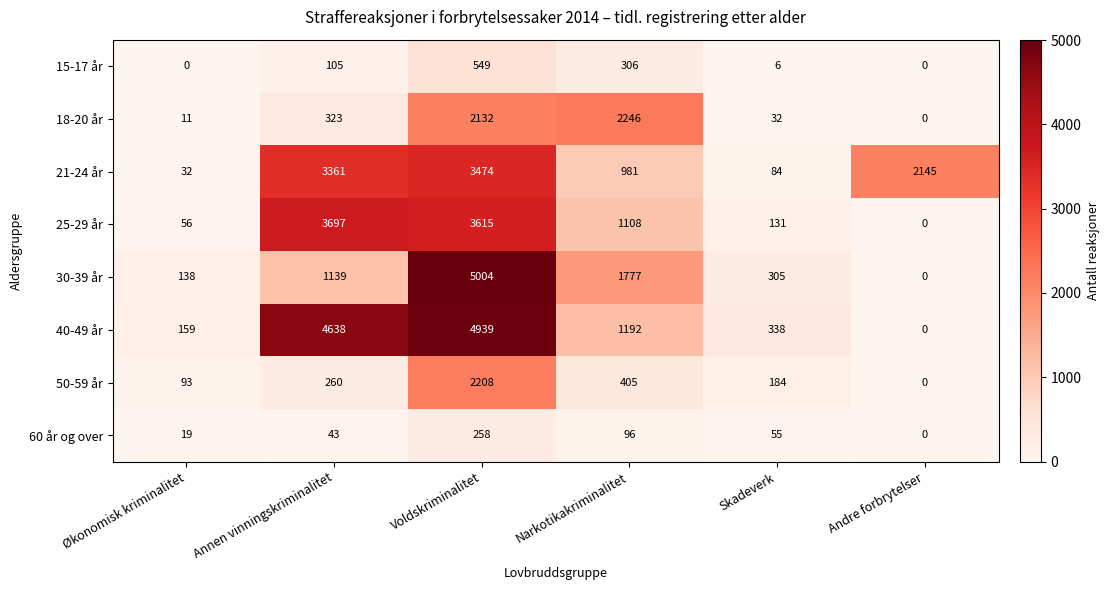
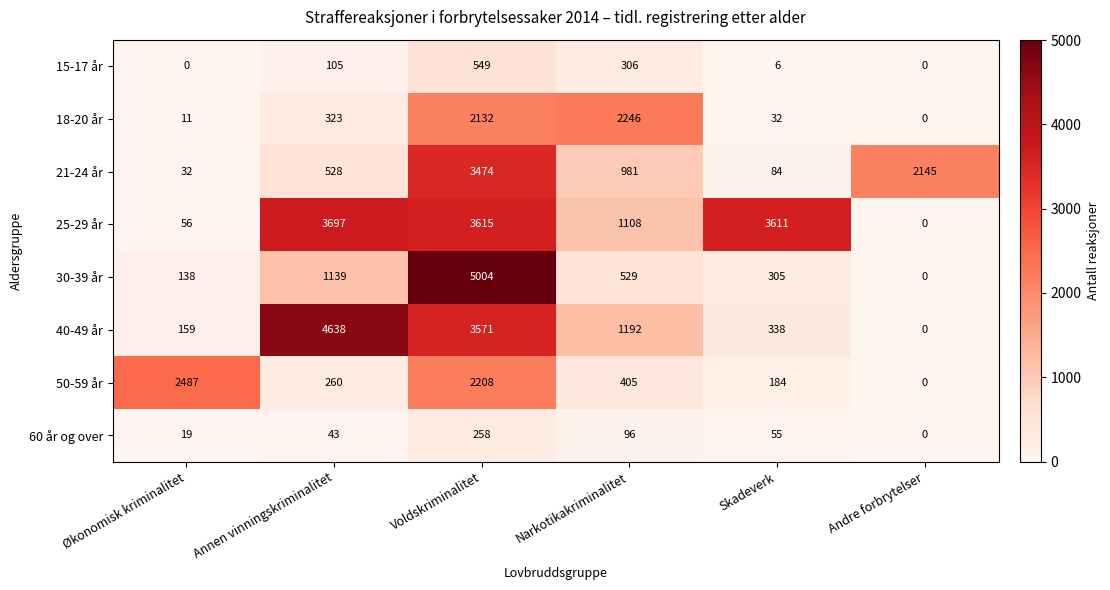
  {
    "15-17 år": {
      "Økonomisk kriminalitet": 0,
      "Annen vinningskriminalitet": 105,
      "Voldskriminalitet": 549,
      "Narkotikakriminalitet": 306,
      "Skadeverk": 6,
      "Andre forbrytelser": 0
    },
    "18-20 år": {
      "Økonomisk kriminalitet": 11,
      "Annen vinningskriminalitet": 323,
      "Voldskriminalitet": 2132,
      "Narkotikakriminalitet": 2246,
      "Skadeverk": 32,
      "Andre forbrytelser": 0
    },
    "21-24 år": {
      "Økonomisk kriminalitet": 32,
-     "Annen vinningskriminalitet": 3361,
+     "Annen vinningskriminalitet": 528,
      "Voldskriminalitet": 3474,
      "Narkotikakriminalitet": 981,
      "Skadeverk": 84,
      "Andre forbrytelser": 2145
    },
    "25-29 år": {
      "Økonomisk kriminalitet": 56,
      "Annen vinningskriminalitet": 3697,
      "Voldskriminalitet": 3615,
      "Narkotikakriminalitet": 1108,
-     "Skadeverk": 131,
+     "Skadeverk": 3611,
      "Andre forbrytelser": 0
    },
    "30-39 år": {
      "Økonomisk kriminalitet": 138,
      "Annen vinningskriminalitet": 1139,
      "Voldskriminalitet": 5004,
-     "Narkotikakriminalitet": 1777,
+     "Narkotikakriminalitet": 529,
      "Skadeverk": 305,
      "Andre forbrytelser": 0
    },
    "40-49 år": {
      "Økonomisk kriminalitet": 159,
      "Annen vinningskriminalitet": 4638,
-     "Voldskriminalitet": 4939,
+     "Voldskriminalitet": 3571,
      "Narkotikakriminalitet": 1192,
      "Skadeverk": 338,
      "Andre forbrytelser": 0
    },
    "50-59 år": {
-     "Økonomisk kriminalitet": 93,
+     "Økonomisk kriminalitet": 2487,
      "Annen vinningskriminalitet": 260,
      "Voldskriminalitet": 2208,
      "Narkotikakriminalitet": 405,
      "Skadeverk": 184,
      "Andre forbrytelser": 0
    },
    "60 år og over": {
      "Økonomisk kriminalitet": 19,
      "Annen vinningskriminalitet": 43,
      "Voldskriminalitet": 258,
      "Narkotikakriminalitet": 96,
      "Skadeverk": 55,
      "Andre forbrytelser": 0
    }
  }
